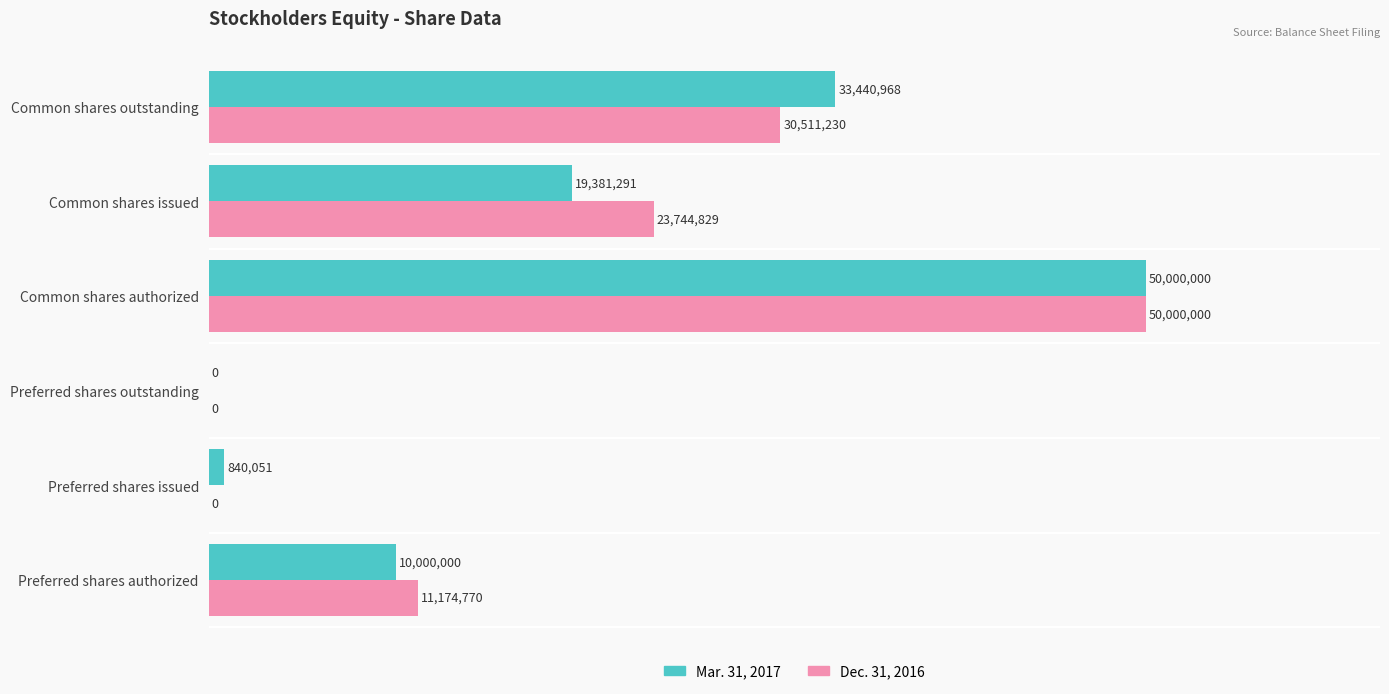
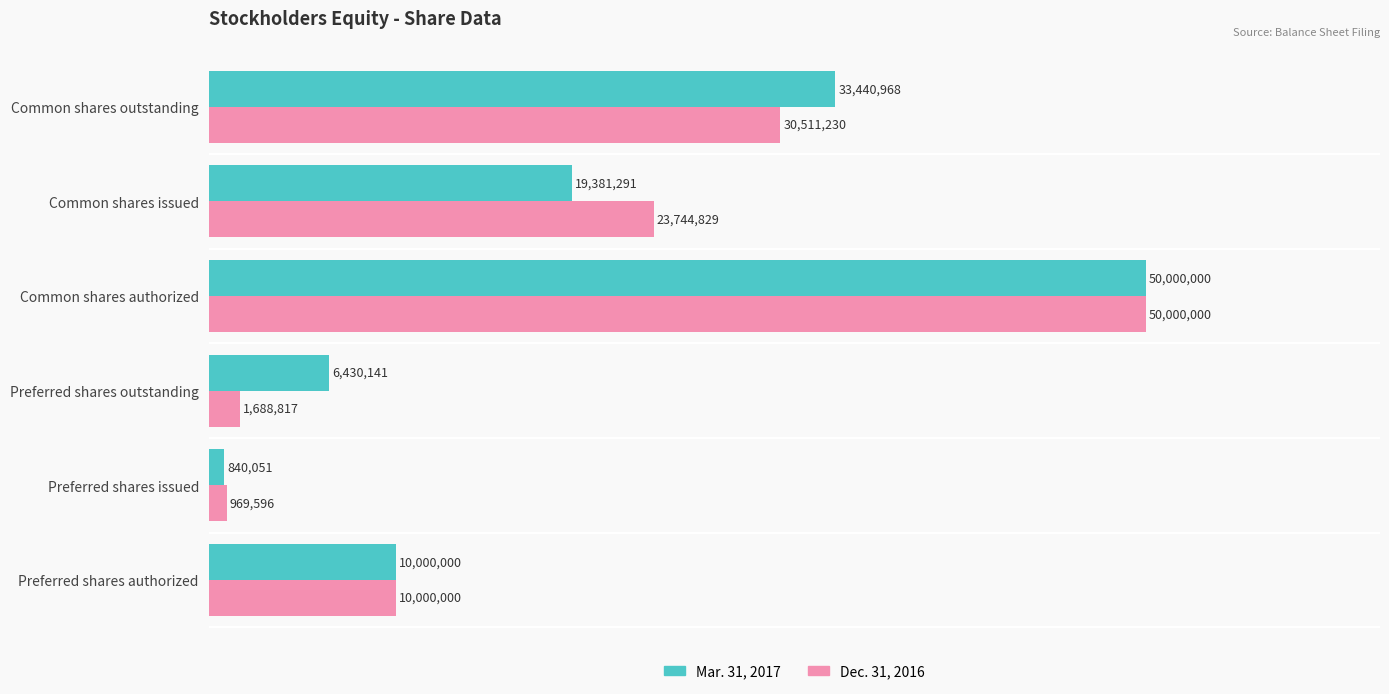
  {
    "Mar. 31, 2017": {
      "Common shares outstanding": "33,440,968",
      "Common shares issued": "19,381,291",
      "Common shares authorized": "50,000,000",
-     "Preferred shares outstanding": "0",
+     "Preferred shares outstanding": "6,430,141",
      "Preferred shares issued": "840,051",
      "Preferred shares authorized": "10,000,000"
    },
    "Dec. 31, 2016": {
      "Common shares outstanding": "30,511,230",
      "Common shares issued": "23,744,829",
      "Common shares authorized": "50,000,000",
-     "Preferred shares outstanding": "0",
-     "Preferred shares issued": "0",
-     "Preferred shares authorized": "11,174,770"
+     "Preferred shares outstanding": "1,688,817",
+     "Preferred shares issued": "969,596",
+     "Preferred shares authorized": "10,000,000"
    }
  }
